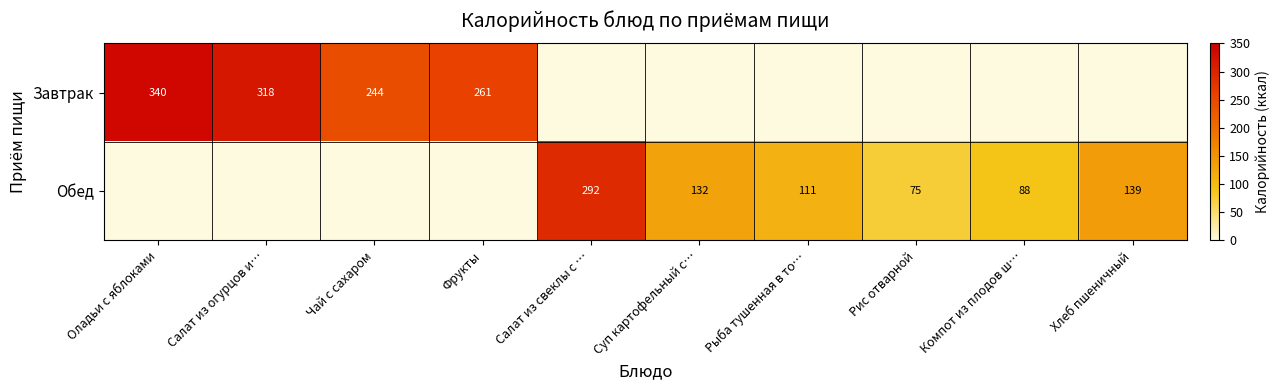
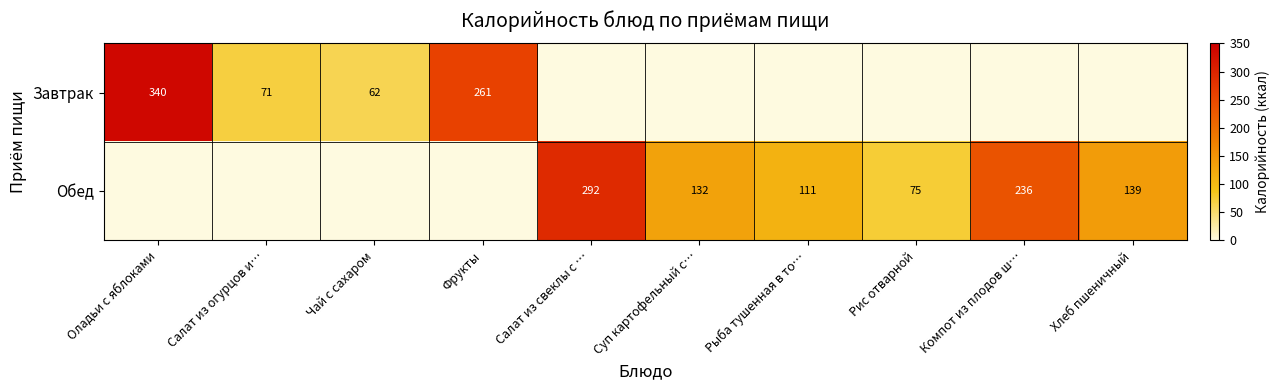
  {
    "Завтрак": {
      "Оладьи с яблоками": 340,
-     "Салат из огурцов и…": 318,
-     "Чай с сахаром": 244,
+     "Салат из огурцов и…": 71,
+     "Чай с сахаром": 62,
      "Фрукты": 261
    },
    "Обед": {
      "Салат из свеклы с …": 292,
      "Суп картофельный с…": 132,
      "Рыба тушенная в то…": 111,
      "Рис отварной": 75,
-     "Компот из плодов ш…": 88,
+     "Компот из плодов ш…": 236,
      "Хлеб пшеничный": 139
    }
  }
